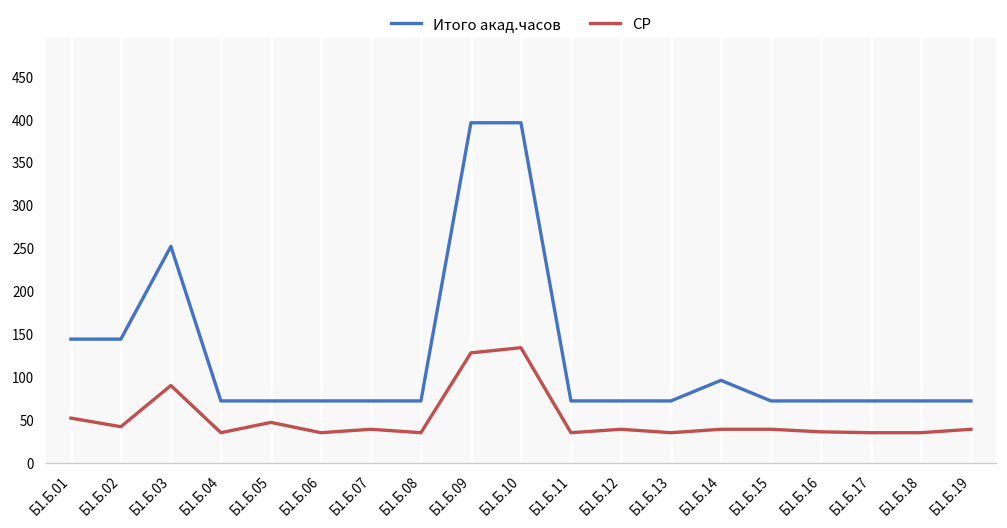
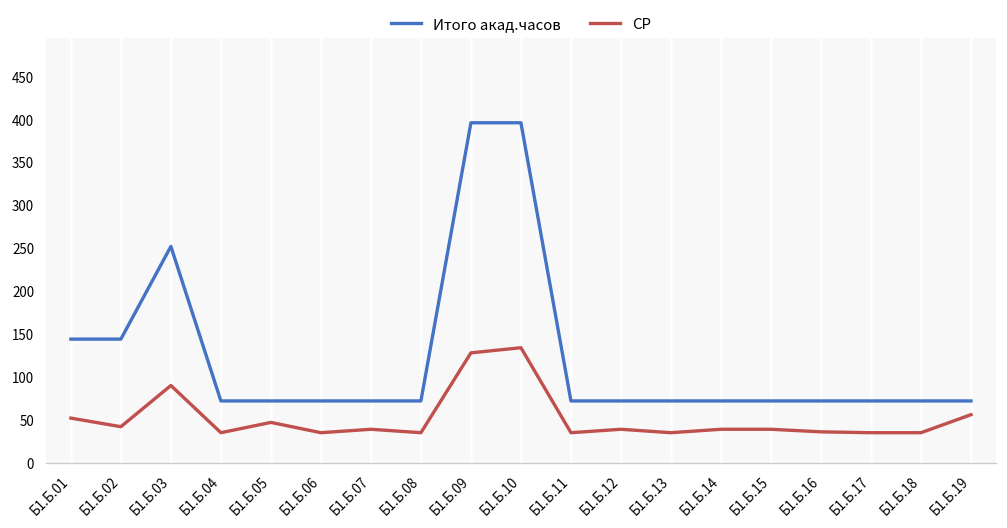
  {
    "Итого акад.часов": {
      "Б1.Б.01": 140,
      "Б1.Б.02": 140,
      "Б1.Б.03": 250,
      "Б1.Б.04": 70,
      "Б1.Б.05": 70,
      "Б1.Б.06": 70,
      "Б1.Б.07": 70,
      "Б1.Б.08": 70,
      "Б1.Б.09": 400,
      "Б1.Б.10": 400,
      "Б1.Б.11": 70,
      "Б1.Б.12": 70,
      "Б1.Б.13": 70,
-     "Б1.Б.14": 100,
+     "Б1.Б.14": 70,
      "Б1.Б.15": 70,
      "Б1.Б.16": 70,
      "Б1.Б.17": 70,
      "Б1.Б.18": 70,
      "Б1.Б.19": 70
    },
    "СР": {
      "Б1.Б.01": 50,
      "Б1.Б.02": 40,
      "Б1.Б.03": 90,
      "Б1.Б.04": 40,
      "Б1.Б.05": 50,
      "Б1.Б.06": 40,
      "Б1.Б.07": 40,
      "Б1.Б.08": 40,
      "Б1.Б.09": 130,
      "Б1.Б.10": 130,
      "Б1.Б.11": 40,
      "Б1.Б.12": 40,
      "Б1.Б.13": 40,
      "Б1.Б.14": 40,
      "Б1.Б.15": 40,
      "Б1.Б.16": 40,
      "Б1.Б.17": 40,
      "Б1.Б.18": 40,
-     "Б1.Б.19": 40
+     "Б1.Б.19": 60
    }
  }
